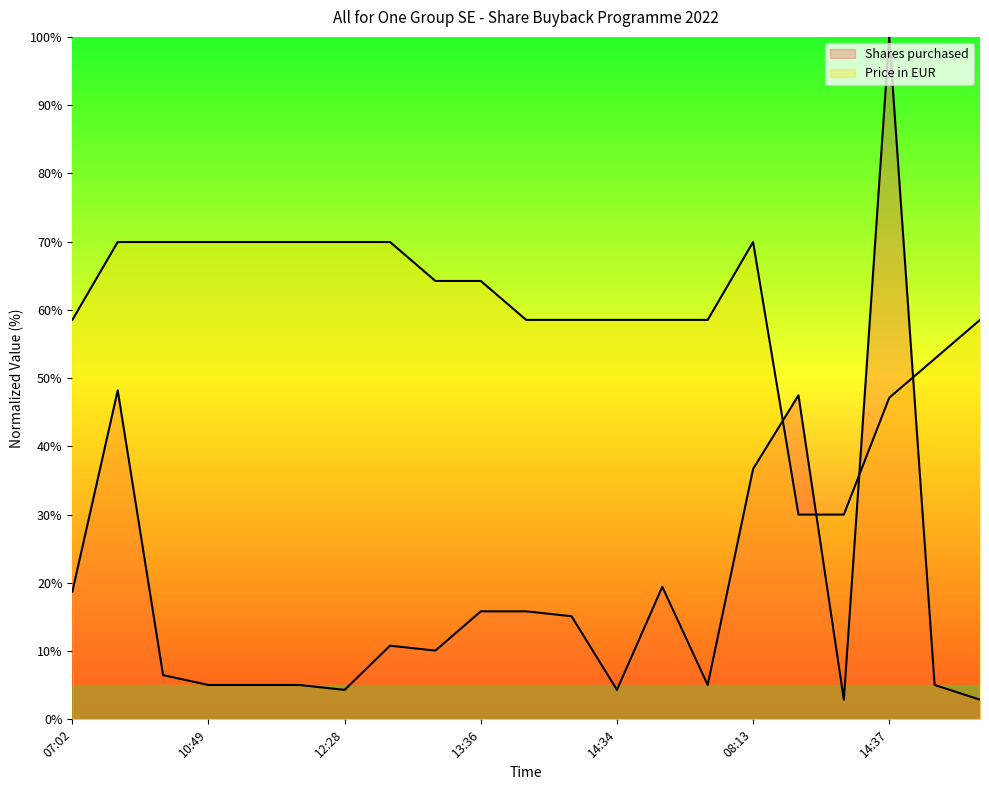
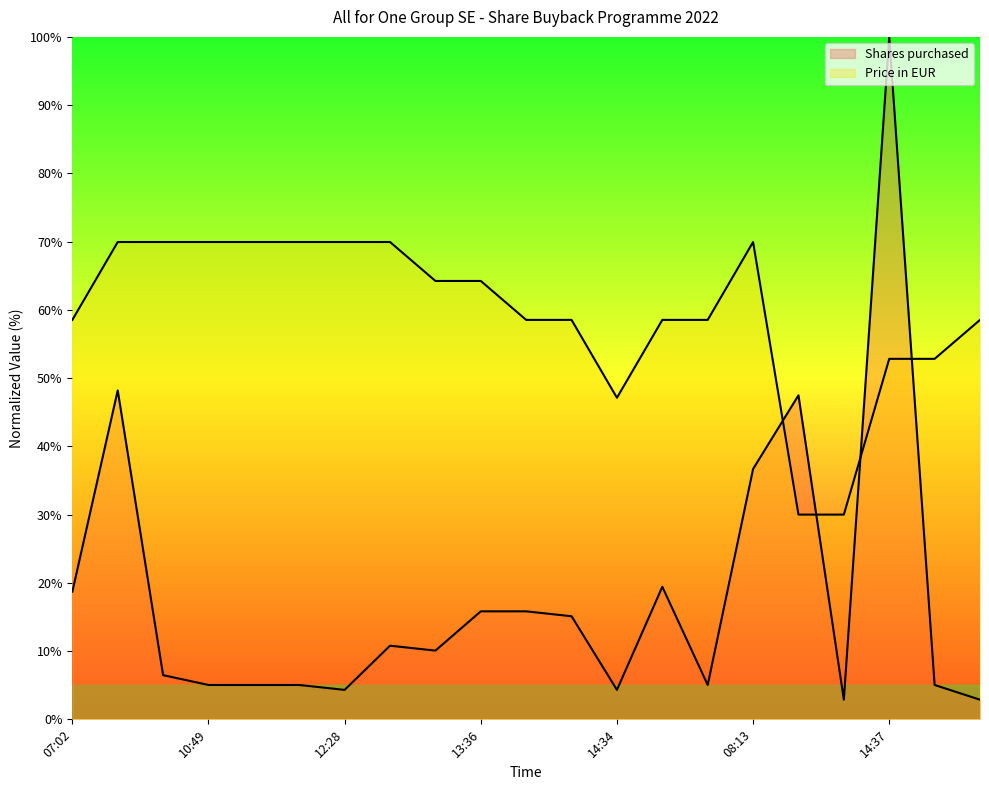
  {
    "Shares purchased": {
      "07:02": "19%",
      "10:49": "5%",
      "13:36": "16%",
      "08:13": "37%",
      "14:37": "100%"
    },
    "Price in EUR": {
      "07:02": "59%",
      "10:49": "70%",
      "12:28": "70%",
      "13:36": "64%",
-     "14:34": "59%",
+     "14:34": "47%",
      "08:13": "70%",
-     "14:37": "47%"
+     "14:37": "53%"
    }
  }
